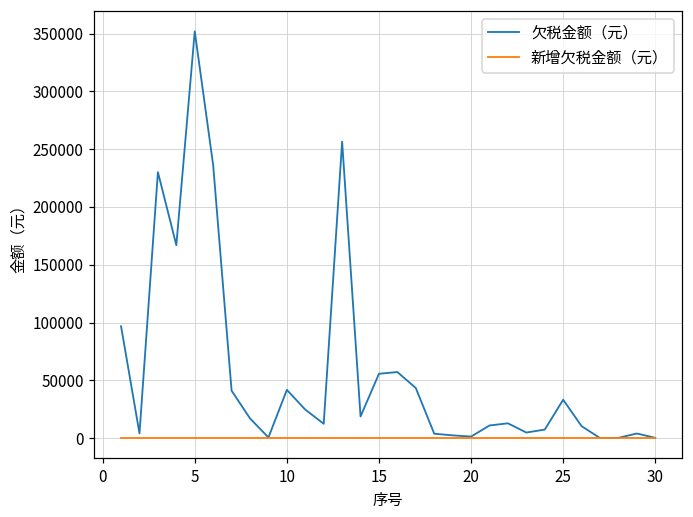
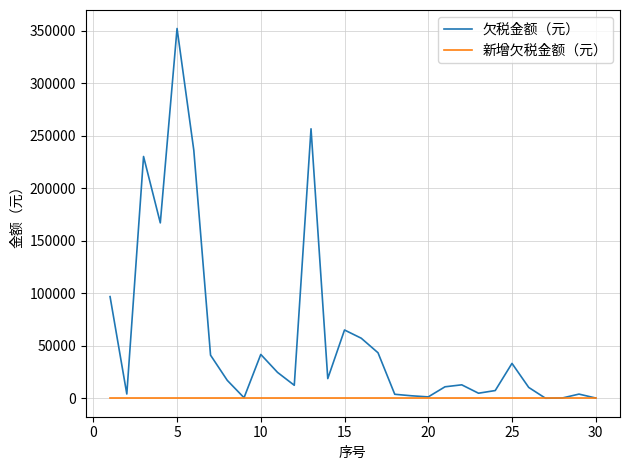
  {
    "欠税金额（元）": {
      "5": 352000,
      "10": 42000,
-     "15": 56000,
+     "15": 65000,
      "25": 33000
    },
    "新增欠税金额（元）": {
      "5": 0,
      "10": 0,
      "15": 0,
      "25": 0
    }
  }
